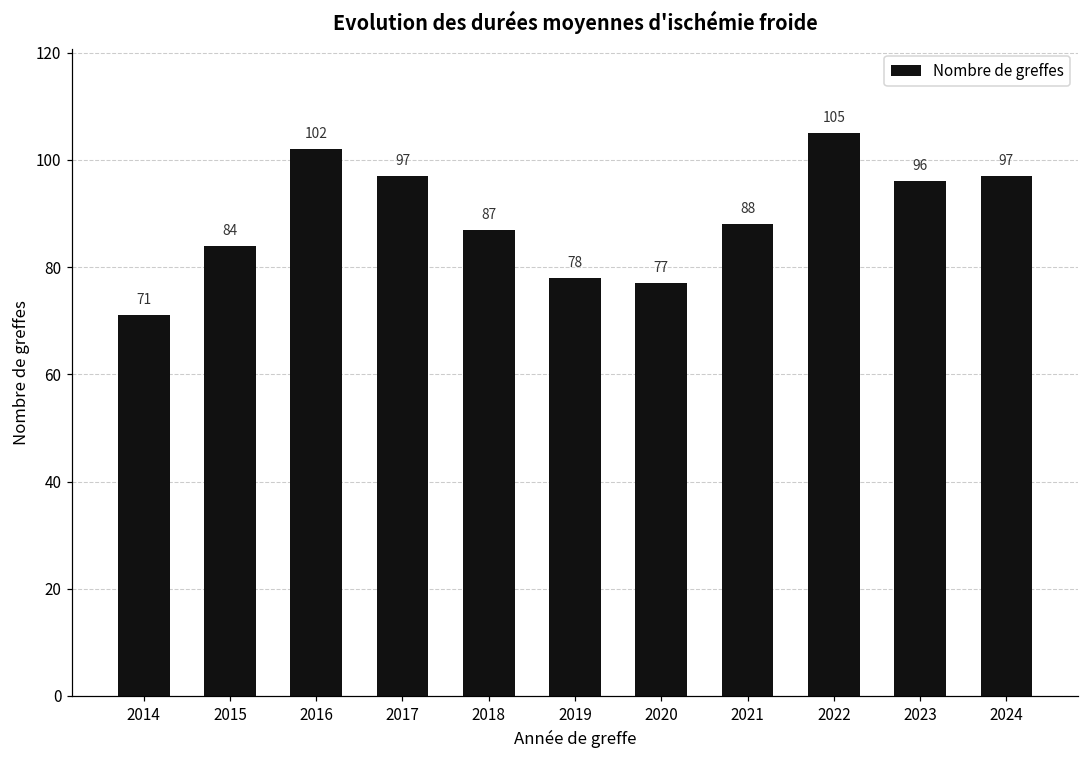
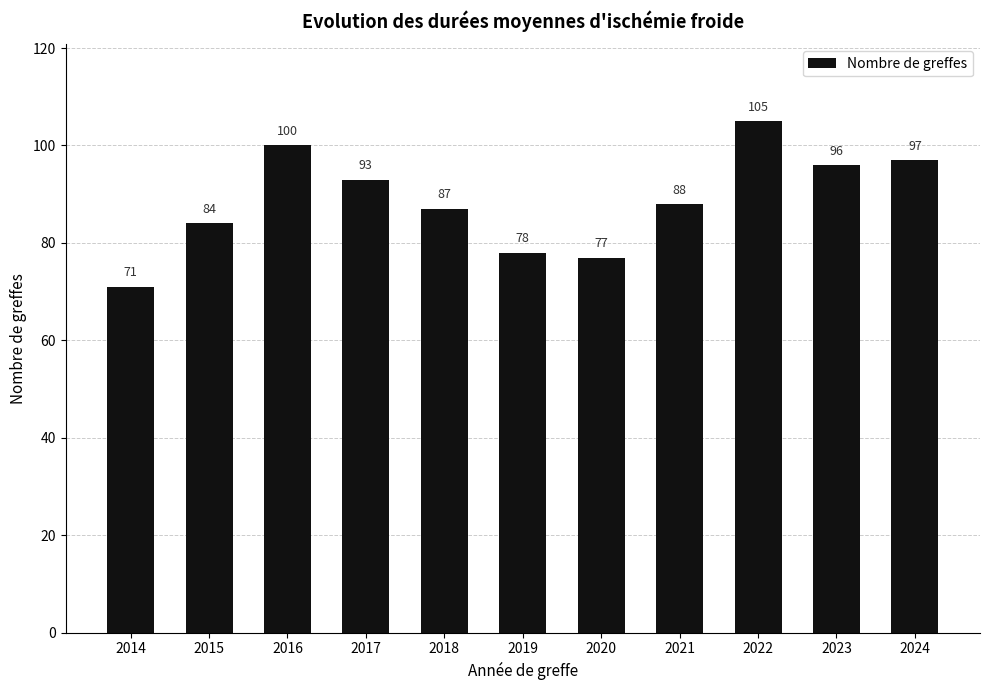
  {
    "2014": 71,
    "2015": 84,
-   "2016": 102,
-   "2017": 97,
+   "2016": 100,
+   "2017": 93,
    "2018": 87,
    "2019": 78,
    "2020": 77,
    "2021": 88,
    "2022": 105,
    "2023": 96,
    "2024": 97
  }
